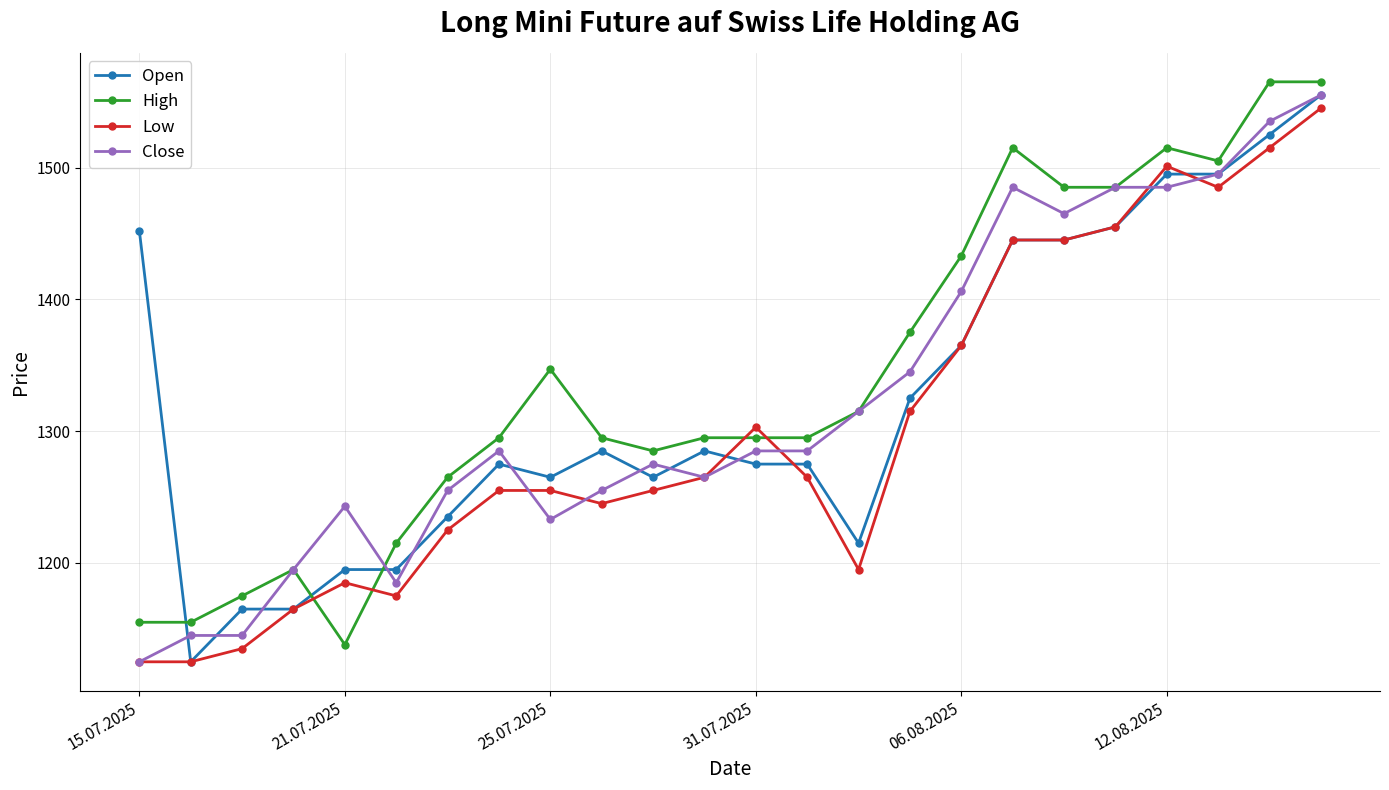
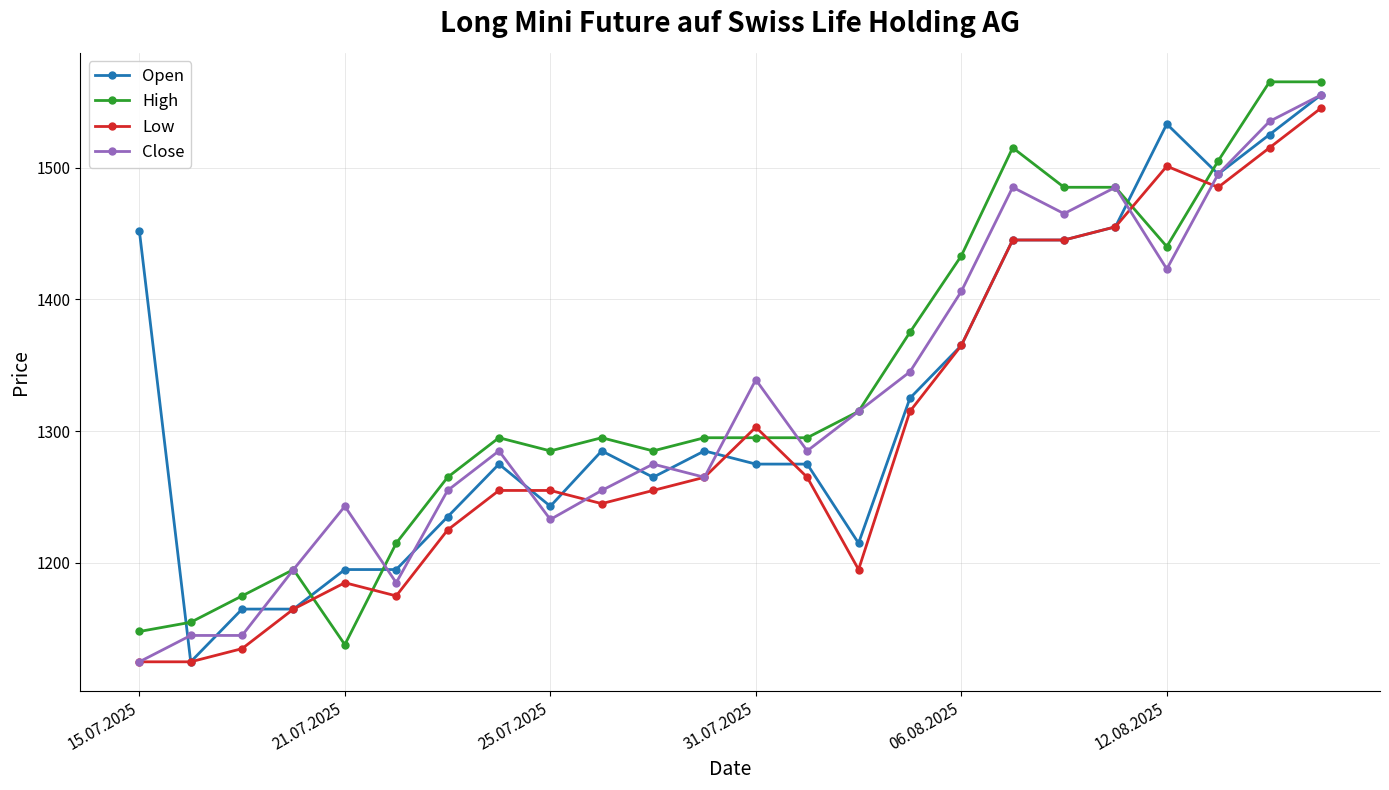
  {
    "Open": {
      "15.07.2025": 1452,
      "21.07.2025": 1195,
-     "25.07.2025": 1265,
+     "25.07.2025": 1243,
      "31.07.2025": 1275,
-     "12.08.2025": 1495
+     "12.08.2025": 1533
    },
    "High": {
-     "15.07.2025": 1155,
+     "15.07.2025": 1148,
      "21.07.2025": 1138,
-     "25.07.2025": 1347,
+     "25.07.2025": 1285,
      "31.07.2025": 1295,
      "06.08.2025": 1433,
-     "12.08.2025": 1515
+     "12.08.2025": 1440
    },
    "Low": {
      "21.07.2025": 1185,
      "25.07.2025": 1255,
      "31.07.2025": 1303,
      "12.08.2025": 1501
    },
    "Close": {
      "21.07.2025": 1243,
      "25.07.2025": 1233,
-     "31.07.2025": 1285,
+     "31.07.2025": 1339,
      "06.08.2025": 1406,
-     "12.08.2025": 1485
+     "12.08.2025": 1423
    }
  }
